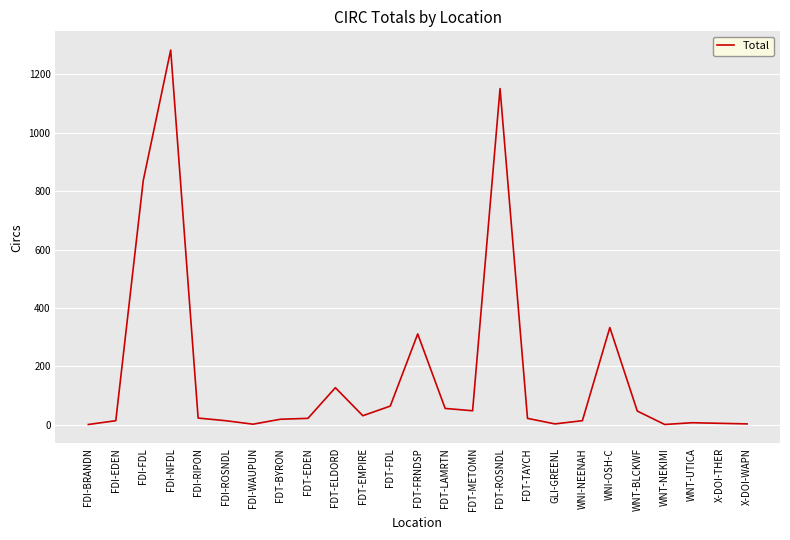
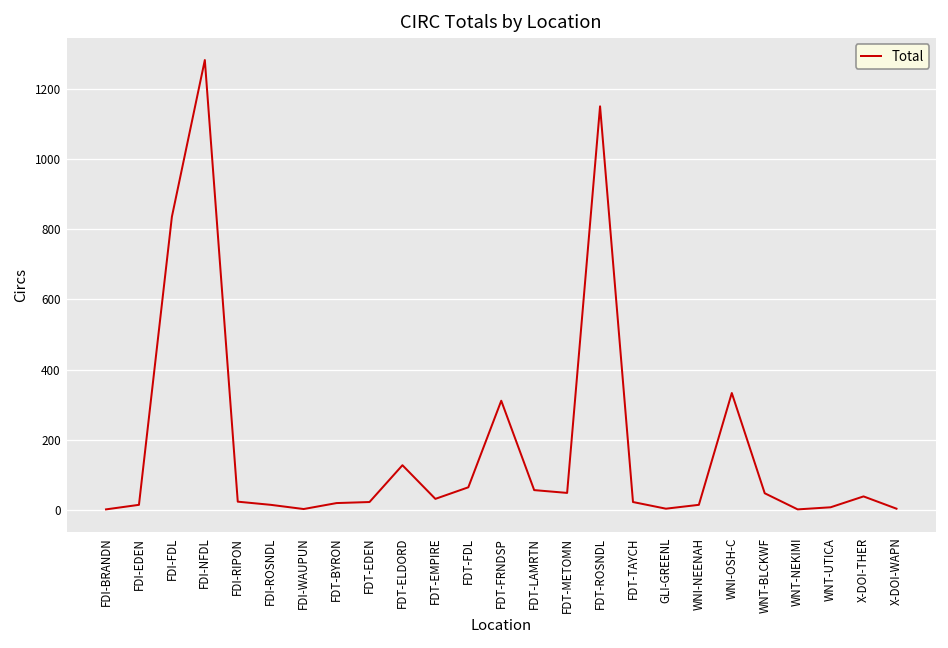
  {
    "FDI-BRANDN": 0,
    "FDI-EDEN": 10,
    "FDI-FDL": 840,
    "FDI-NFDL": 1280,
    "FDI-RIPON": 20,
    "FDI-ROSNDL": 10,
    "FDI-WAUPUN": 0,
    "FDT-BYRON": 20,
    "FDT-EDEN": 20,
    "FDT-ELDORD": 130,
    "FDT-EMPIRE": 30,
    "FDT-FDL": 60,
    "FDT-FRNDSP": 310,
    "FDT-LAMRTN": 60,
    "FDT-METOMN": 50,
    "FDT-ROSNDL": 1150,
    "FDT-TAYCH": 20,
    "GLI-GREENL": 0,
    "WNI-NEENAH": 10,
    "WNI-OSH-C": 330,
    "WNT-BLCKWF": 50,
    "WNT-NEKIMI": 0,
    "WNT-UTICA": 10,
-   "X-DOI-THER": 10,
+   "X-DOI-THER": 40,
    "X-DOI-WAPN": 0
  }
